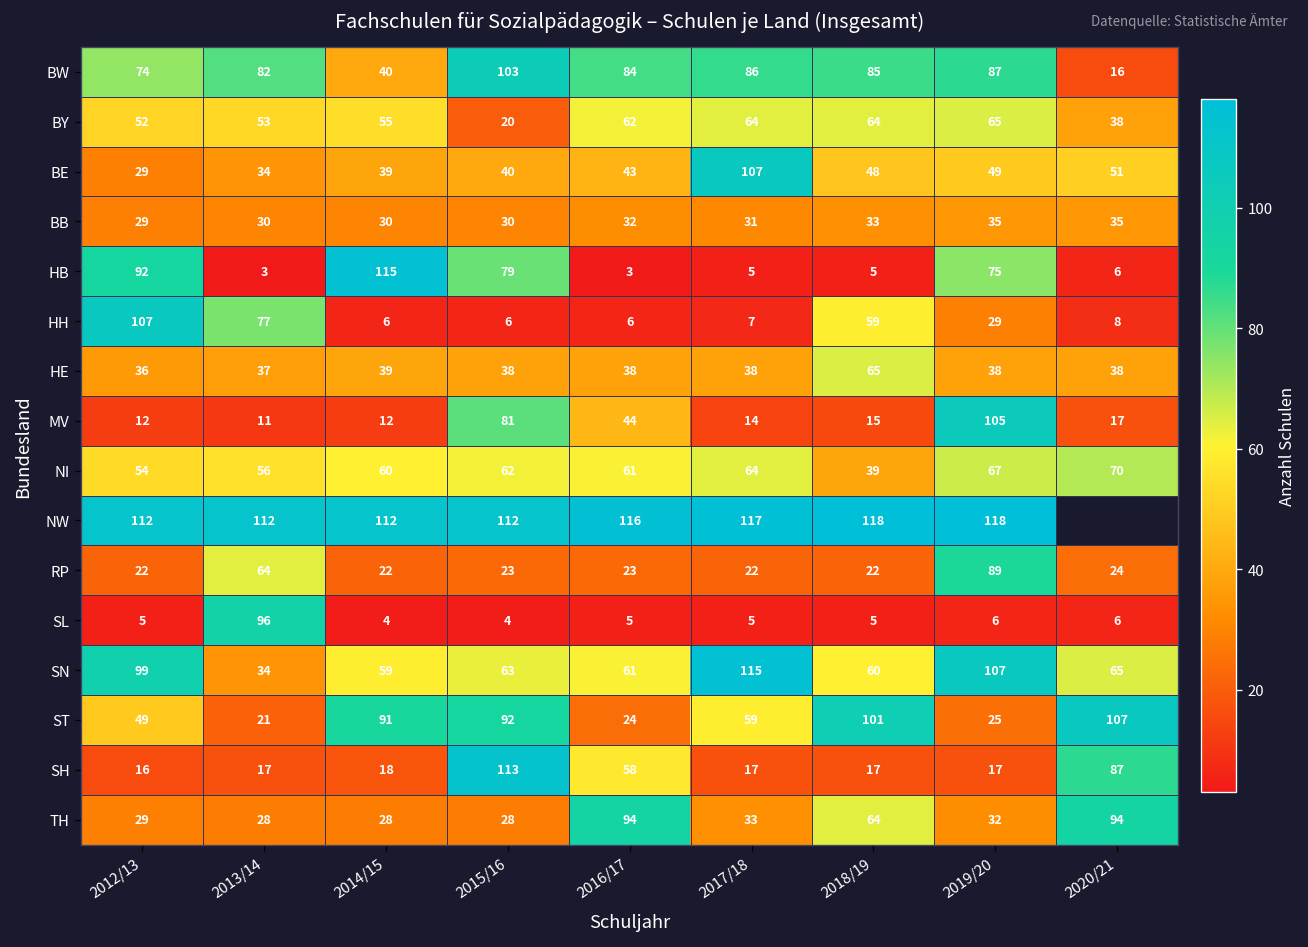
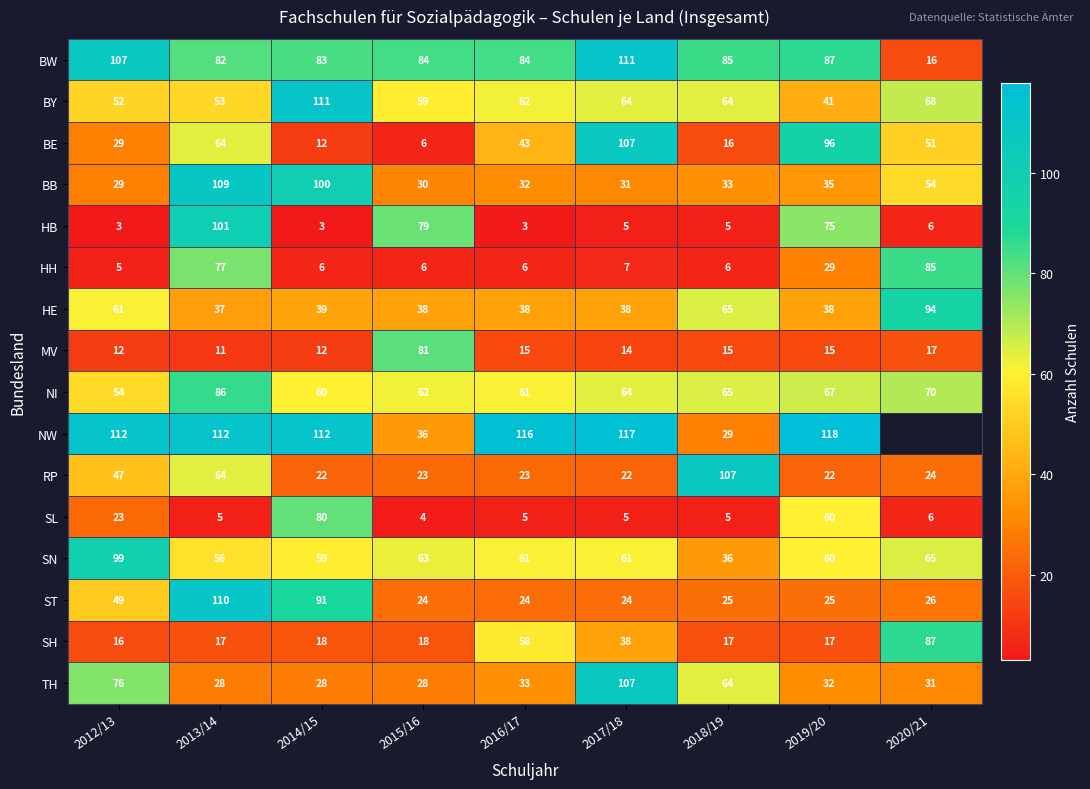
  {
    "BW": {
-     "2012/13": 74,
+     "2012/13": 107,
      "2013/14": 82,
-     "2014/15": 40,
-     "2015/16": 103,
+     "2014/15": 83,
+     "2015/16": 84,
      "2016/17": 84,
-     "2017/18": 86,
+     "2017/18": 111,
      "2018/19": 85,
      "2019/20": 87,
      "2020/21": 16
    },
    "BY": {
      "2012/13": 52,
      "2013/14": 53,
-     "2014/15": 55,
-     "2015/16": 20,
+     "2014/15": 111,
+     "2015/16": 59,
      "2016/17": 62,
      "2017/18": 64,
      "2018/19": 64,
-     "2019/20": 65,
-     "2020/21": 38
+     "2019/20": 41,
+     "2020/21": 68
    },
    "BE": {
      "2012/13": 29,
-     "2013/14": 34,
-     "2014/15": 39,
-     "2015/16": 40,
+     "2013/14": 64,
+     "2014/15": 12,
+     "2015/16": 6,
      "2016/17": 43,
      "2017/18": 107,
-     "2018/19": 48,
-     "2019/20": 49,
+     "2018/19": 16,
+     "2019/20": 96,
      "2020/21": 51
    },
    "BB": {
      "2012/13": 29,
-     "2013/14": 30,
-     "2014/15": 30,
+     "2013/14": 109,
+     "2014/15": 100,
      "2015/16": 30,
      "2016/17": 32,
      "2017/18": 31,
      "2018/19": 33,
      "2019/20": 35,
-     "2020/21": 35
+     "2020/21": 54
    },
    "HB": {
-     "2012/13": 92,
-     "2013/14": 3,
-     "2014/15": 115,
+     "2012/13": 3,
+     "2013/14": 101,
+     "2014/15": 3,
      "2015/16": 79,
      "2016/17": 3,
      "2017/18": 5,
      "2018/19": 5,
      "2019/20": 75,
      "2020/21": 6
    },
    "HH": {
-     "2012/13": 107,
+     "2012/13": 5,
      "2013/14": 77,
      "2014/15": 6,
      "2015/16": 6,
      "2016/17": 6,
      "2017/18": 7,
-     "2018/19": 59,
+     "2018/19": 6,
      "2019/20": 29,
-     "2020/21": 8
+     "2020/21": 85
    },
    "HE": {
-     "2012/13": 36,
+     "2012/13": 61,
      "2013/14": 37,
      "2014/15": 39,
      "2015/16": 38,
      "2016/17": 38,
      "2017/18": 38,
      "2018/19": 65,
      "2019/20": 38,
-     "2020/21": 38
+     "2020/21": 94
    },
    "MV": {
      "2012/13": 12,
      "2013/14": 11,
      "2014/15": 12,
      "2015/16": 81,
-     "2016/17": 44,
+     "2016/17": 15,
      "2017/18": 14,
      "2018/19": 15,
-     "2019/20": 105,
+     "2019/20": 15,
      "2020/21": 17
    },
    "NI": {
      "2012/13": 54,
-     "2013/14": 56,
+     "2013/14": 86,
      "2014/15": 60,
      "2015/16": 62,
      "2016/17": 61,
      "2017/18": 64,
-     "2018/19": 39,
+     "2018/19": 65,
      "2019/20": 67,
      "2020/21": 70
    },
    "NW": {
      "2012/13": 112,
      "2013/14": 112,
      "2014/15": 112,
-     "2015/16": 112,
+     "2015/16": 36,
      "2016/17": 116,
      "2017/18": 117,
-     "2018/19": 118,
+     "2018/19": 29,
      "2019/20": 118
    },
    "RP": {
-     "2012/13": 22,
+     "2012/13": 47,
      "2013/14": 64,
      "2014/15": 22,
      "2015/16": 23,
      "2016/17": 23,
      "2017/18": 22,
-     "2018/19": 22,
-     "2019/20": 89,
+     "2018/19": 107,
+     "2019/20": 22,
      "2020/21": 24
    },
    "SL": {
-     "2012/13": 5,
-     "2013/14": 96,
-     "2014/15": 4,
+     "2012/13": 23,
+     "2013/14": 5,
+     "2014/15": 80,
      "2015/16": 4,
      "2016/17": 5,
      "2017/18": 5,
      "2018/19": 5,
-     "2019/20": 6,
+     "2019/20": 60,
      "2020/21": 6
    },
    "SN": {
      "2012/13": 99,
-     "2013/14": 34,
+     "2013/14": 56,
      "2014/15": 59,
      "2015/16": 63,
      "2016/17": 61,
-     "2017/18": 115,
-     "2018/19": 60,
-     "2019/20": 107,
+     "2017/18": 61,
+     "2018/19": 36,
+     "2019/20": 60,
      "2020/21": 65
    },
    "ST": {
      "2012/13": 49,
-     "2013/14": 21,
+     "2013/14": 110,
      "2014/15": 91,
-     "2015/16": 92,
+     "2015/16": 24,
      "2016/17": 24,
-     "2017/18": 59,
-     "2018/19": 101,
+     "2017/18": 24,
+     "2018/19": 25,
      "2019/20": 25,
-     "2020/21": 107
+     "2020/21": 26
    },
    "SH": {
      "2012/13": 16,
      "2013/14": 17,
      "2014/15": 18,
-     "2015/16": 113,
+     "2015/16": 18,
      "2016/17": 58,
-     "2017/18": 17,
+     "2017/18": 38,
      "2018/19": 17,
      "2019/20": 17,
      "2020/21": 87
    },
    "TH": {
-     "2012/13": 29,
+     "2012/13": 76,
      "2013/14": 28,
      "2014/15": 28,
      "2015/16": 28,
-     "2016/17": 94,
-     "2017/18": 33,
+     "2016/17": 33,
+     "2017/18": 107,
      "2018/19": 64,
      "2019/20": 32,
-     "2020/21": 94
+     "2020/21": 31
    }
  }
